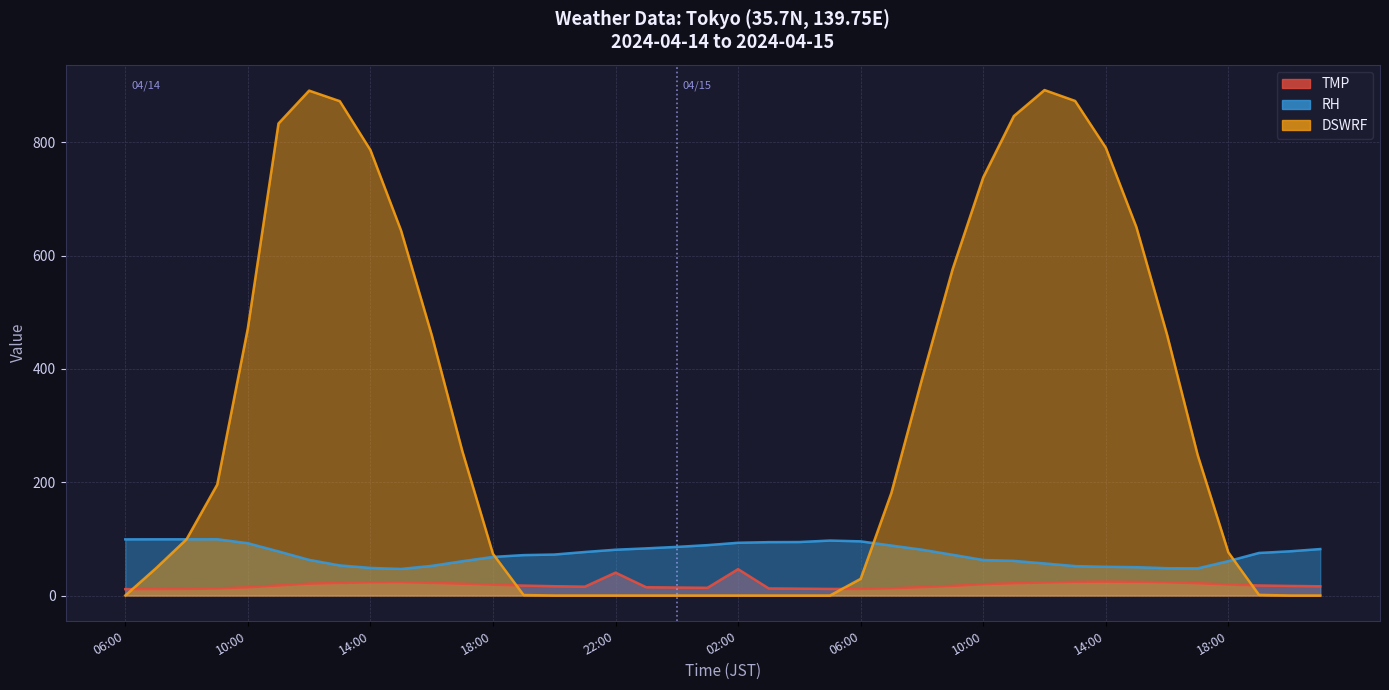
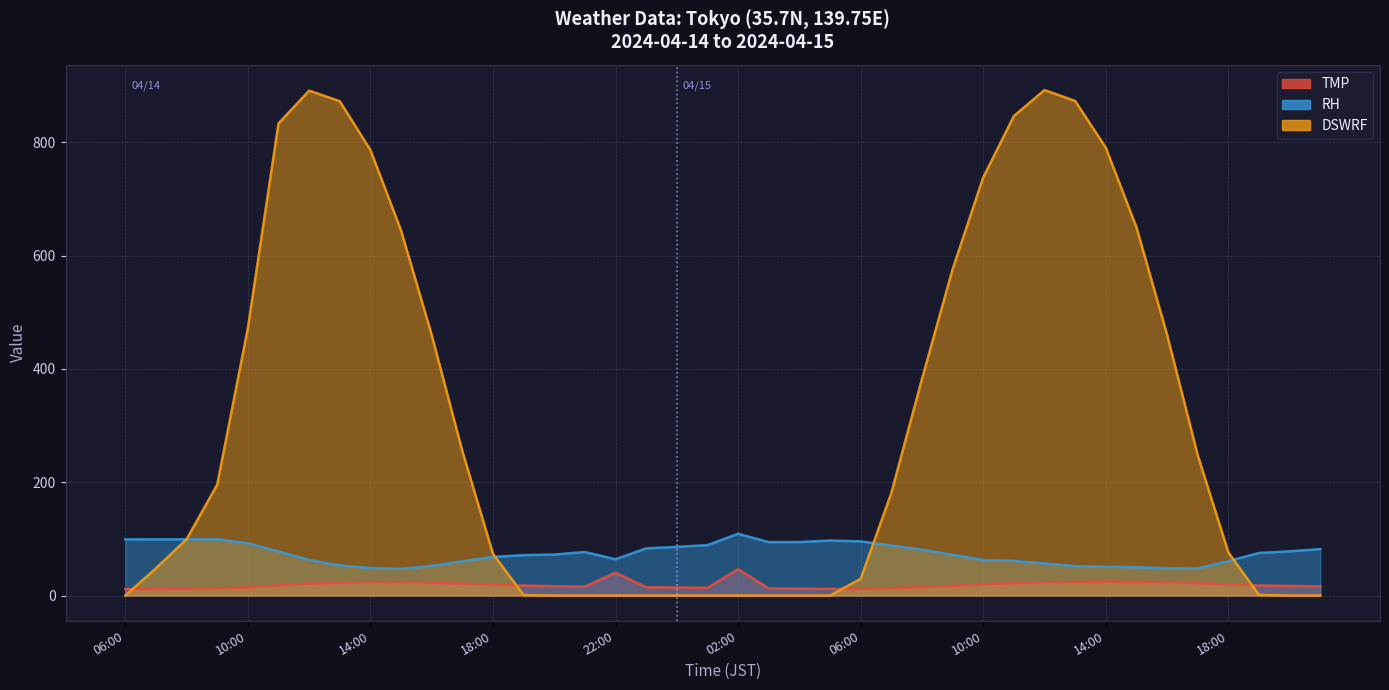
  {
    "TMP": {
      "22:00": 40,
      "02:00": 50
    },
    "RH": {
-     "22:00": 80,
-     "02:00": 90
+     "22:00": 60,
+     "02:00": 110
    },
    "DSWRF": {
      "22:00": 0,
      "02:00": 0
    }
  }
